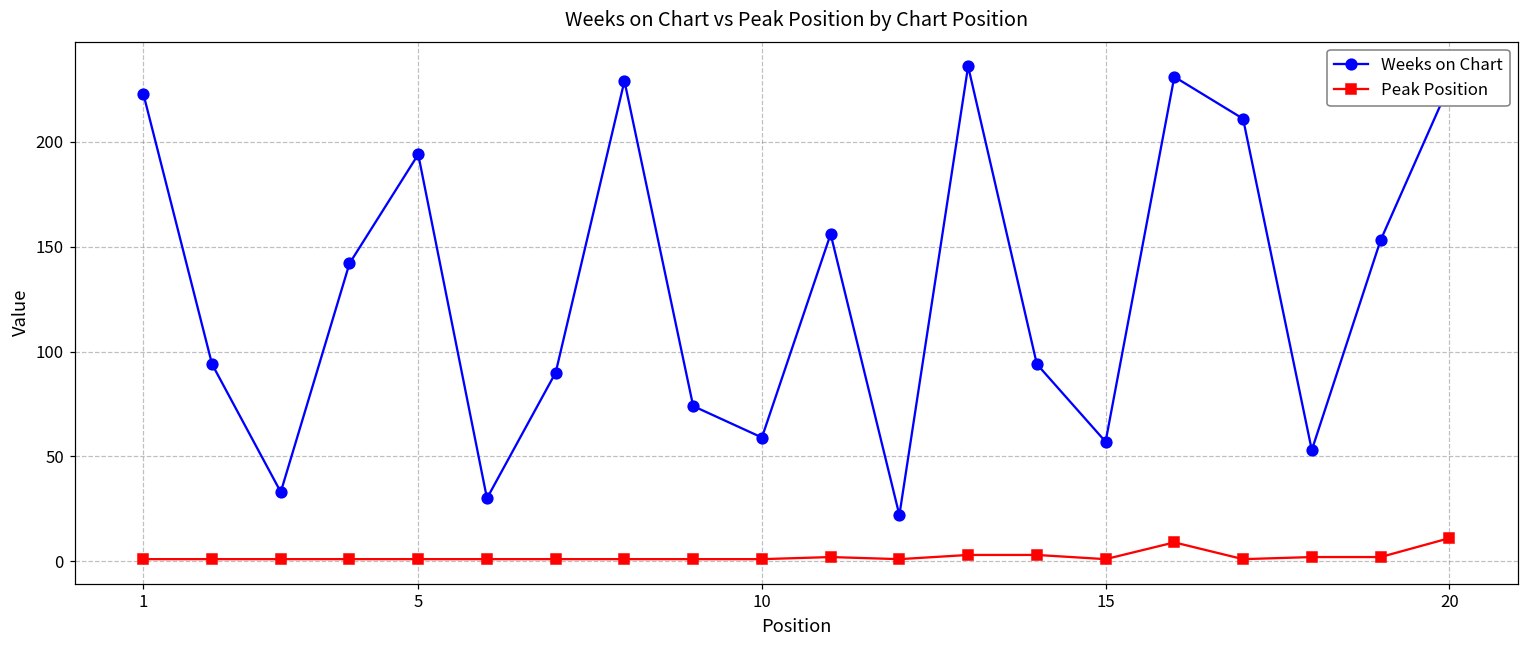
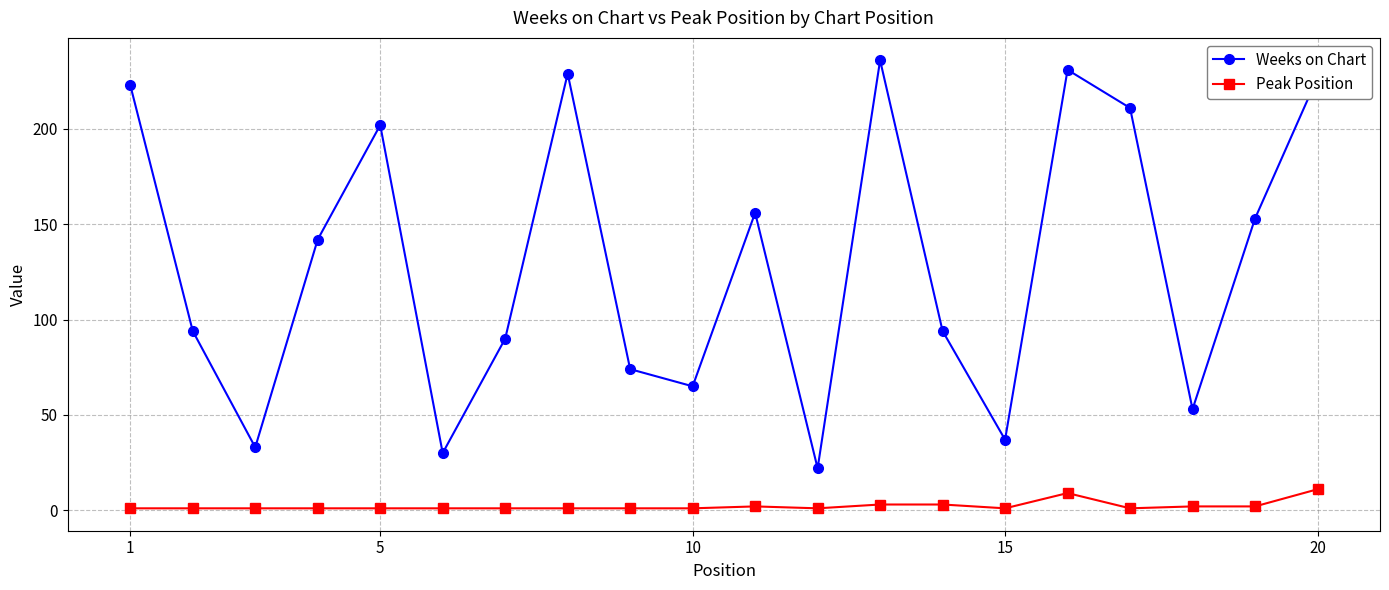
  {
    "Weeks on Chart": {
      "1": 223,
-     "5": 194,
-     "10": 59,
-     "15": 57
+     "5": 202,
+     "10": 65,
+     "15": 37
    },
    "Peak Position": {
      "1": 1,
      "5": 1,
      "10": 1,
      "15": 1,
      "20": 11
    }
  }
